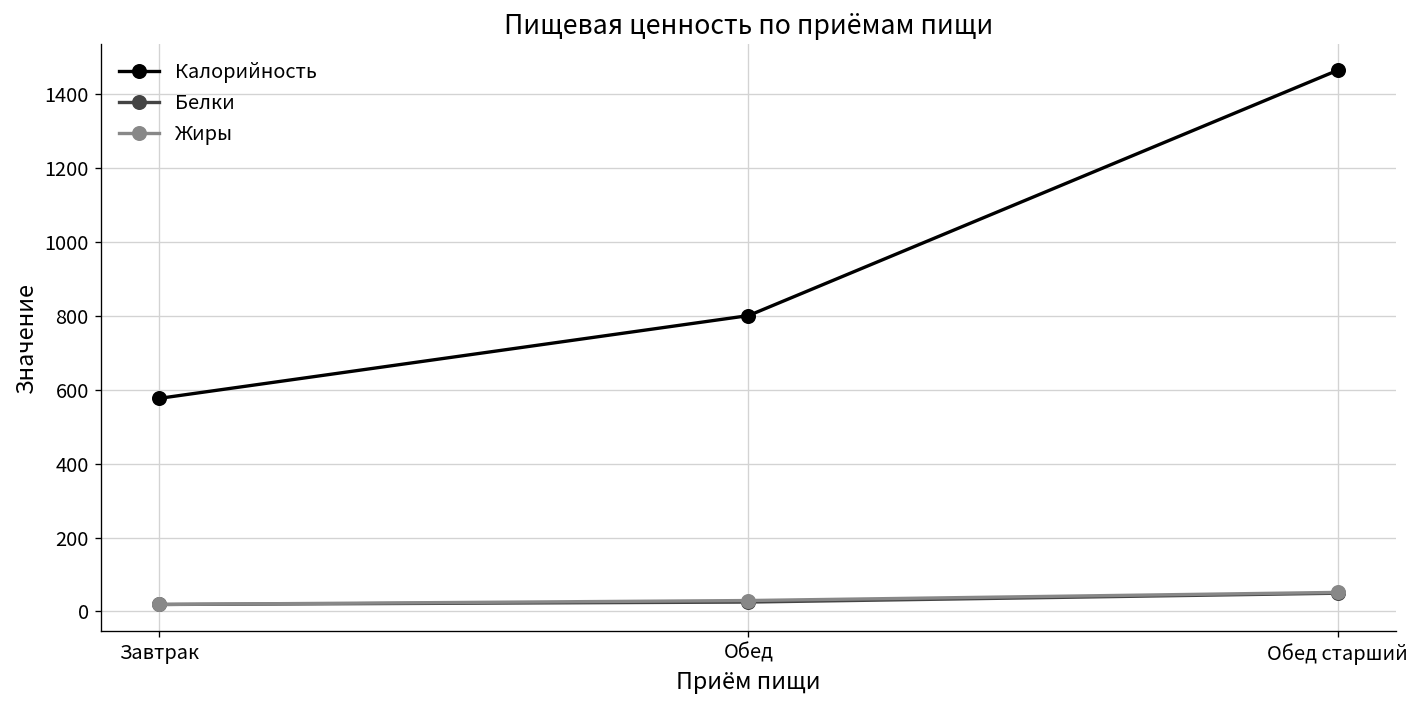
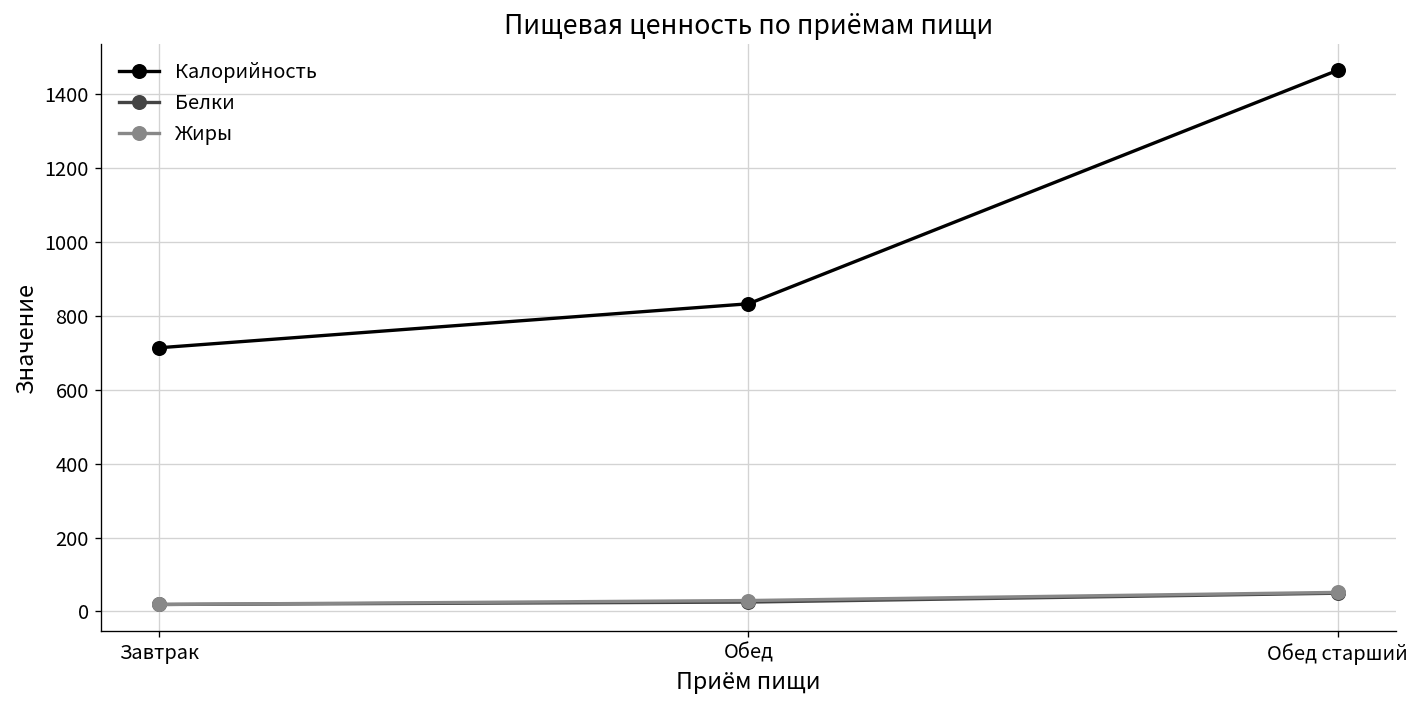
  {
    "Калорийность": {
-     "Завтрак": 580,
-     "Обед": 800,
+     "Завтрак": 710,
+     "Обед": 830,
      "Обед старший": 1470
    }
  }
